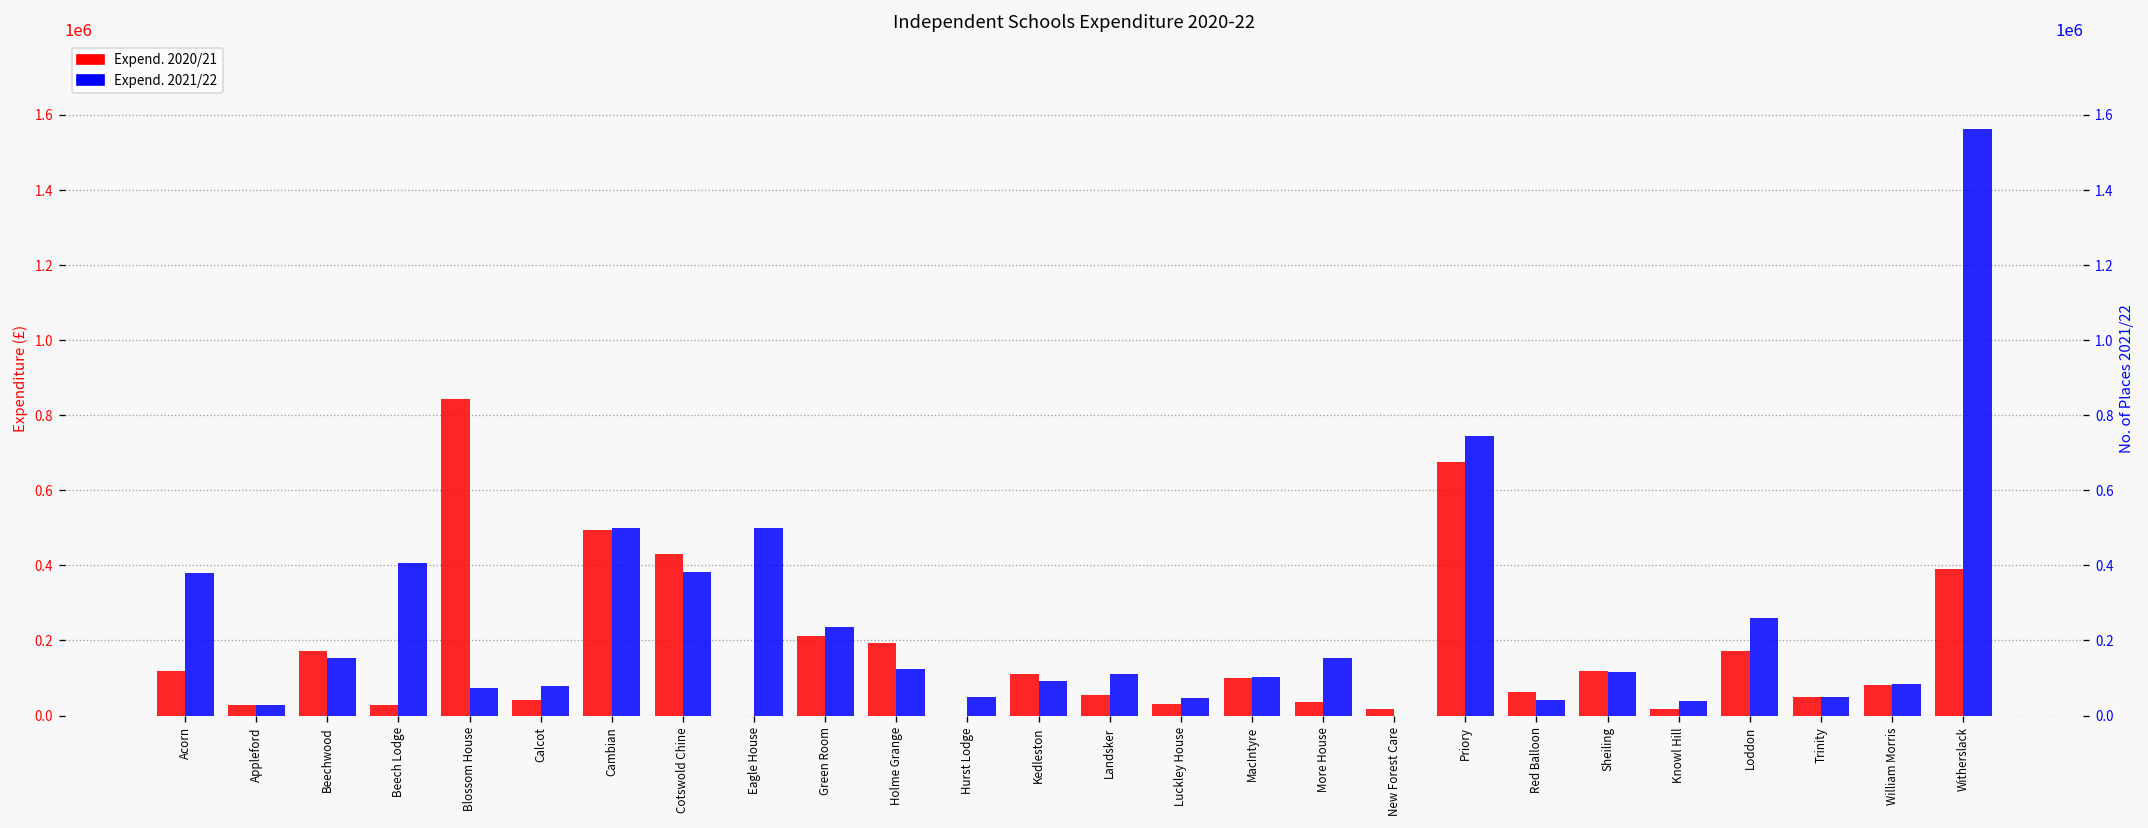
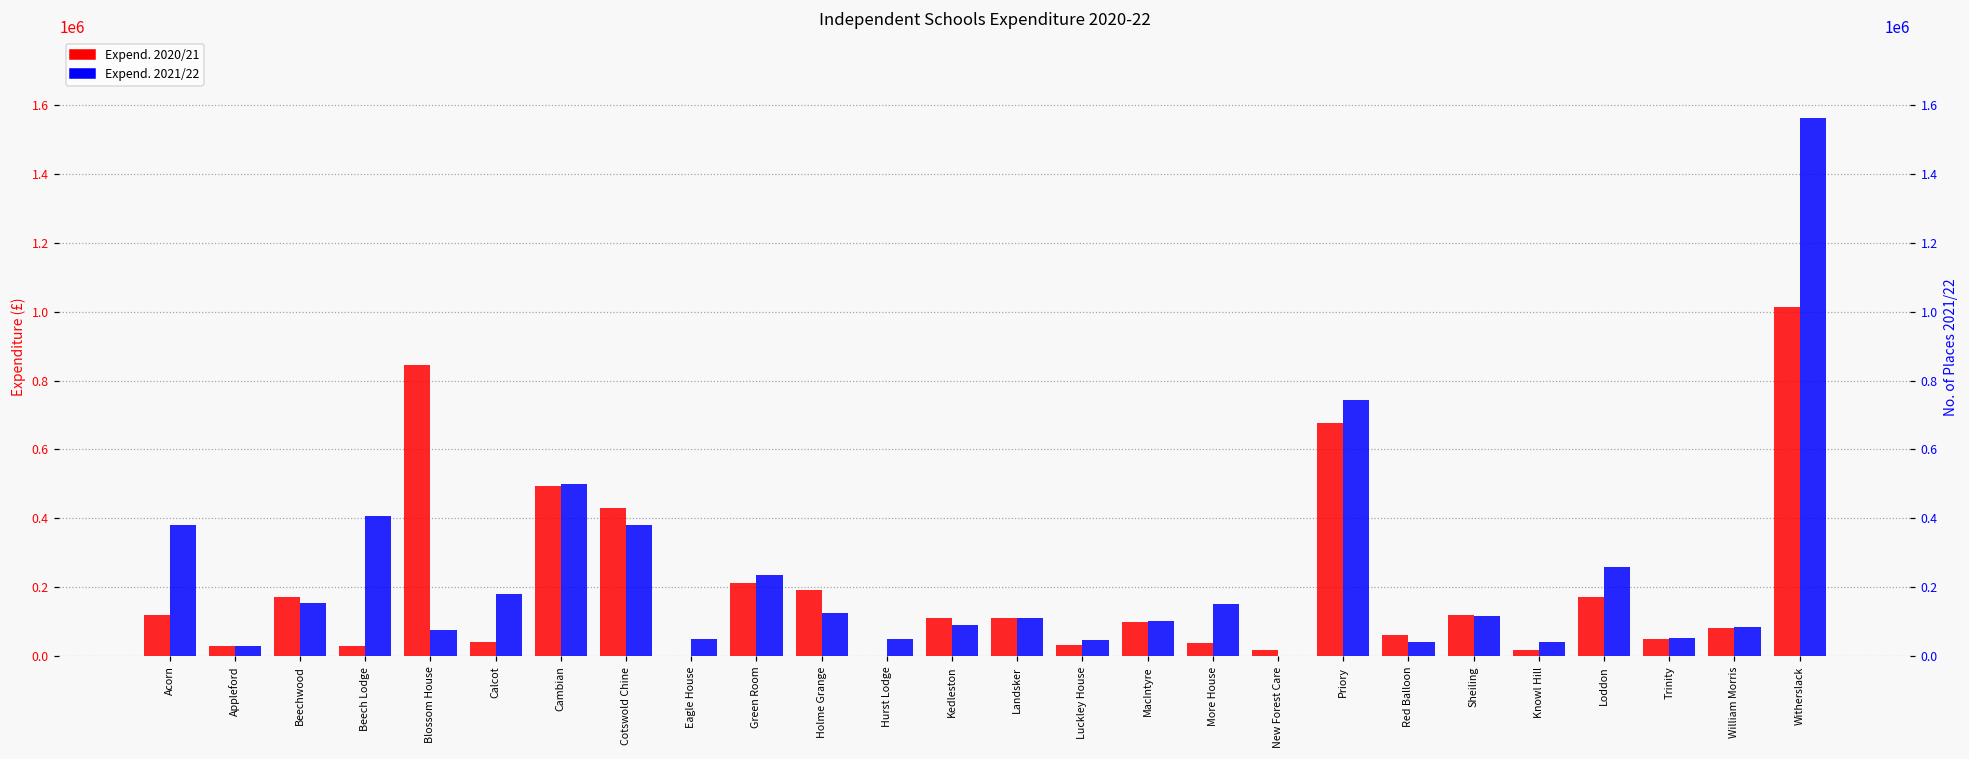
  {
    "Expend. 2020/21": {
      "Acorn": 120000,
      "Appleford": 30000,
      "Beechwood": 170000,
      "Beech Lodge": 30000,
      "Blossom House": 840000,
      "Calcot": 40000,
      "Cambian": 490000,
      "Cotswold Chine": 430000,
      "Eagle House": 0,
      "Green Room": 210000,
      "Holme Grange": 190000,
      "Hurst Lodge": 0,
      "Kedleston": 110000,
-     "Landsker": 50000,
+     "Landsker": 110000,
      "Luckley House": 30000,
      "MacIntyre": 100000,
      "More House": 40000,
      "New Forest Care": 20000,
      "Priory": 680000,
      "Red Balloon": 60000,
      "Sheiling": 120000,
      "Knowl Hill": 20000,
      "Loddon": 170000,
      "Trinity": 50000,
      "William Morris": 80000,
-     "Witherslack": 390000
+     "Witherslack": 1010000
    },
    "Expend. 2021/22": {
      "Acorn": 380000,
      "Appleford": 30000,
      "Beechwood": 150000,
      "Beech Lodge": 410000,
      "Blossom House": 70000,
-     "Calcot": 80000,
+     "Calcot": 180000,
      "Cambian": 500000,
      "Cotswold Chine": 380000,
-     "Eagle House": 500000,
+     "Eagle House": 50000,
      "Green Room": 240000,
      "Holme Grange": 120000,
      "Hurst Lodge": 50000,
      "Kedleston": 90000,
      "Landsker": 110000,
      "Luckley House": 50000,
      "MacIntyre": 100000,
      "More House": 150000,
      "New Forest Care": 0,
      "Priory": 740000,
      "Red Balloon": 40000,
      "Sheiling": 110000,
      "Knowl Hill": 40000,
      "Loddon": 260000,
      "Trinity": 50000,
      "William Morris": 80000,
      "Witherslack": 1560000
    }
  }
